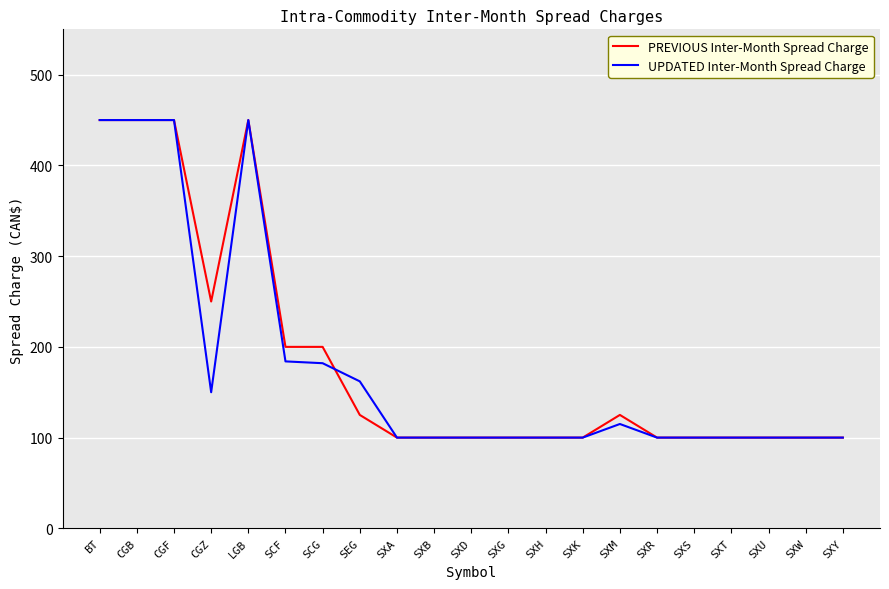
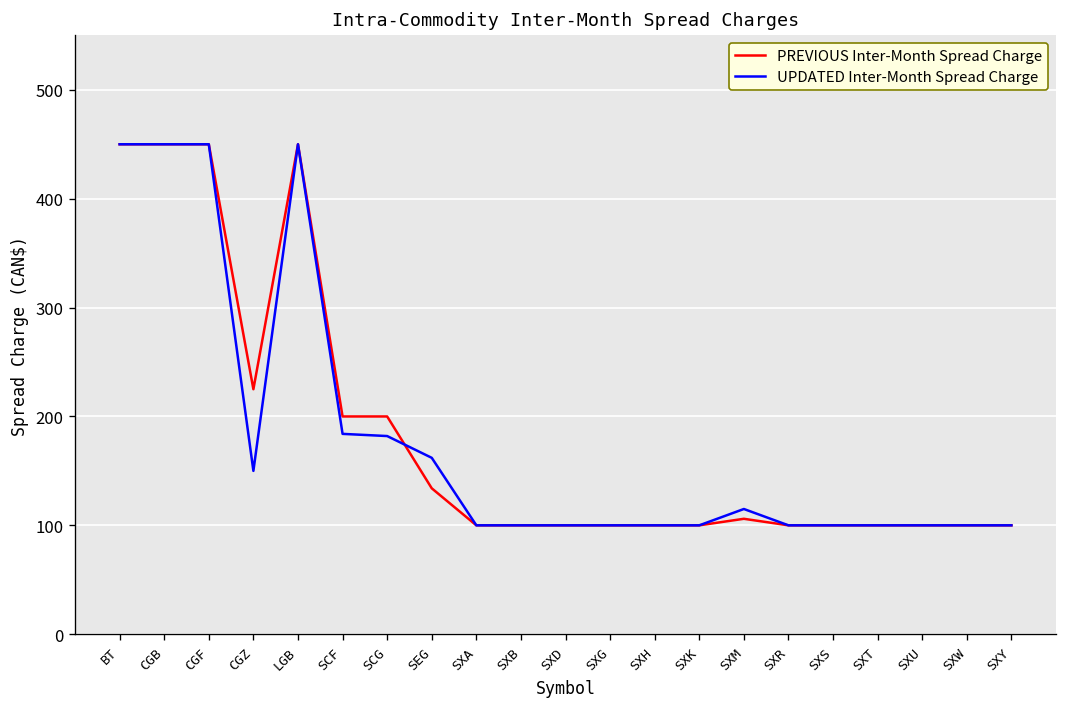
  {
    "PREVIOUS Inter-Month Spread Charge": {
-     "CGZ": 250,
+     "CGZ": 230,
      "SCF": 200,
      "SCG": 200,
-     "SEG": 125,
-     "SXM": 130
+     "SEG": 134,
+     "SXM": 110
    },
    "UPDATED Inter-Month Spread Charge": {
      "CGZ": 150,
      "SCF": 180,
      "SCG": 180,
      "SEG": 160,
      "SXM": 120
    }
  }
